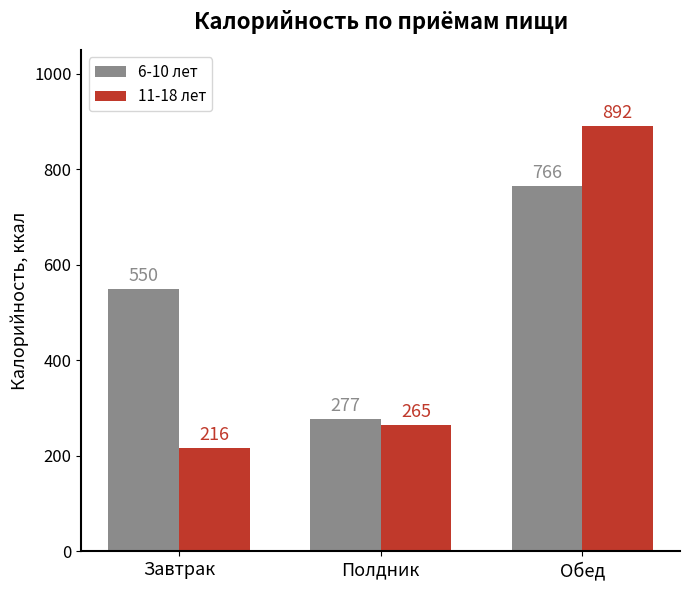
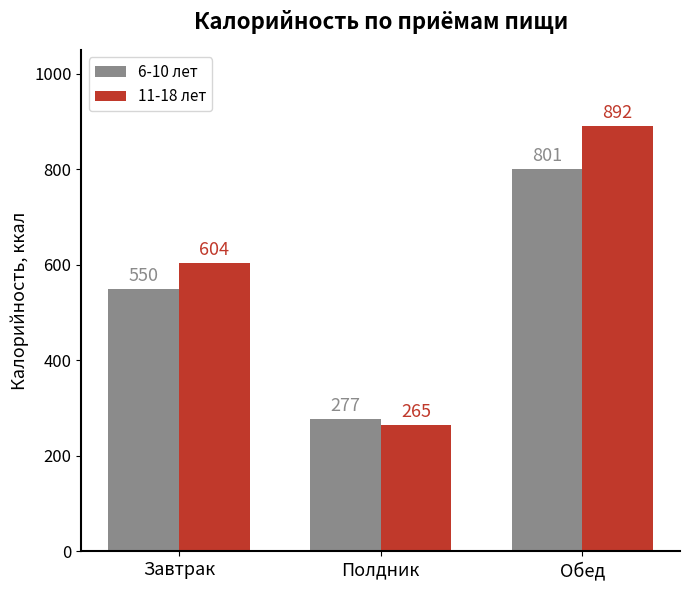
  {
    "6-10 лет": {
      "Завтрак": 550,
      "Полдник": 277,
-     "Обед": 766
+     "Обед": 801
    },
    "11-18 лет": {
-     "Завтрак": 216,
+     "Завтрак": 604,
      "Полдник": 265,
      "Обед": 892
    }
  }
